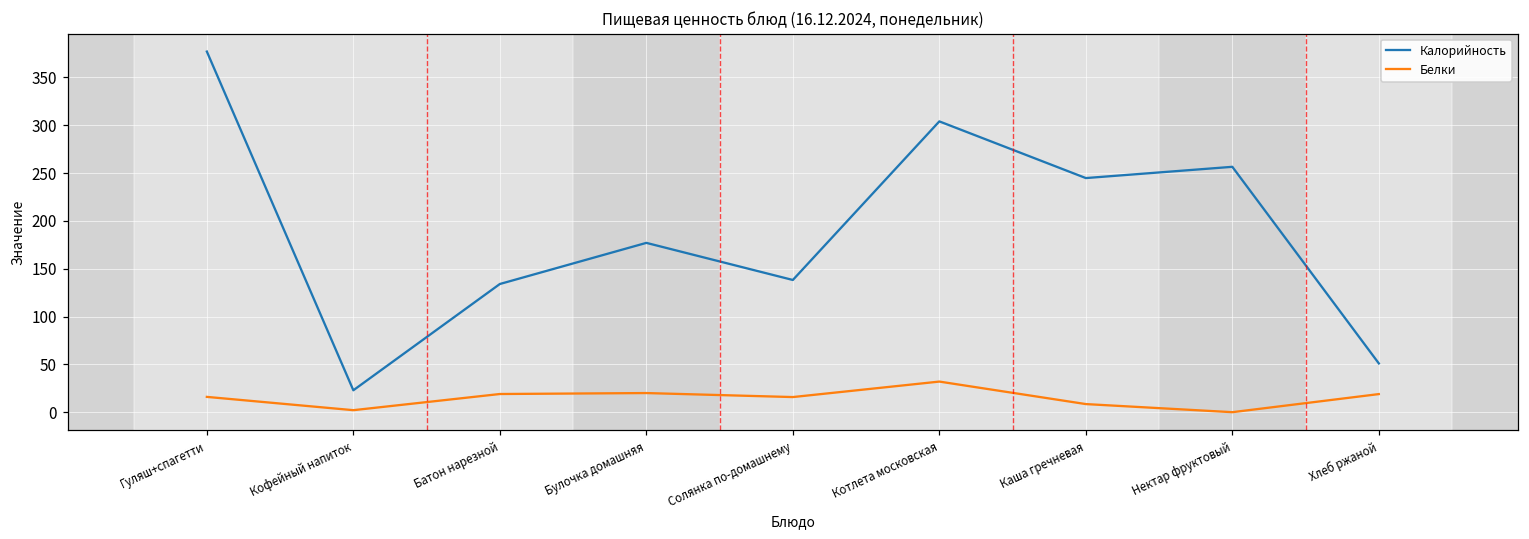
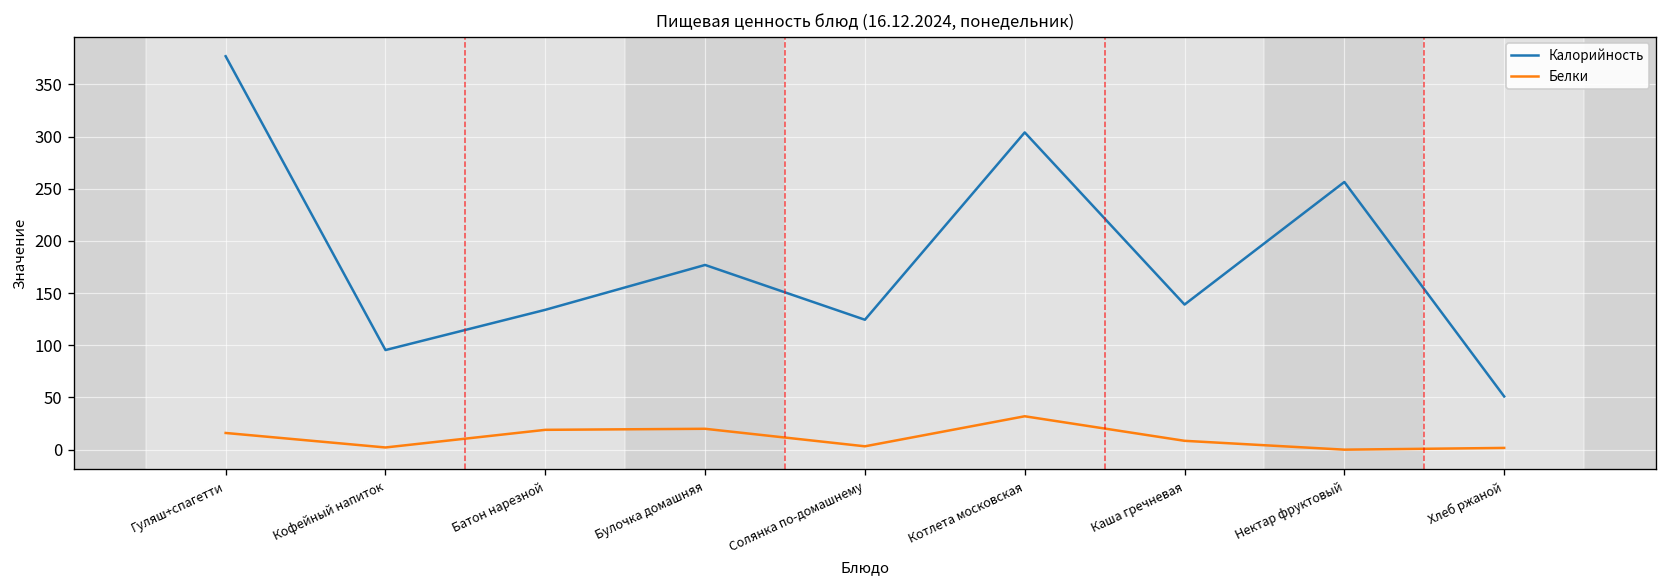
  {
    "Калорийность": {
      "Гуляш+спагетти": 380,
-     "Кофейный напиток": 20,
+     "Кофейный напиток": 100,
      "Батон нарезной": 130,
      "Булочка домашняя": 180,
-     "Солянка по-домашнему": 140,
+     "Солянка по-домашнему": 120,
      "Котлета московская": 300,
-     "Каша гречневая": 240,
+     "Каша гречневая": 140,
      "Нектар фруктовый": 260,
      "Хлеб ржаной": 50
    },
    "Белки": {
      "Гуляш+спагетти": 20,
      "Кофейный напиток": 0,
      "Батон нарезной": 20,
      "Булочка домашняя": 20,
-     "Солянка по-домашнему": 20,
+     "Солянка по-домашнему": 0,
      "Котлета московская": 30,
      "Каша гречневая": 10,
      "Нектар фруктовый": 0,
-     "Хлеб ржаной": 20
+     "Хлеб ржаной": 0
    }
  }
